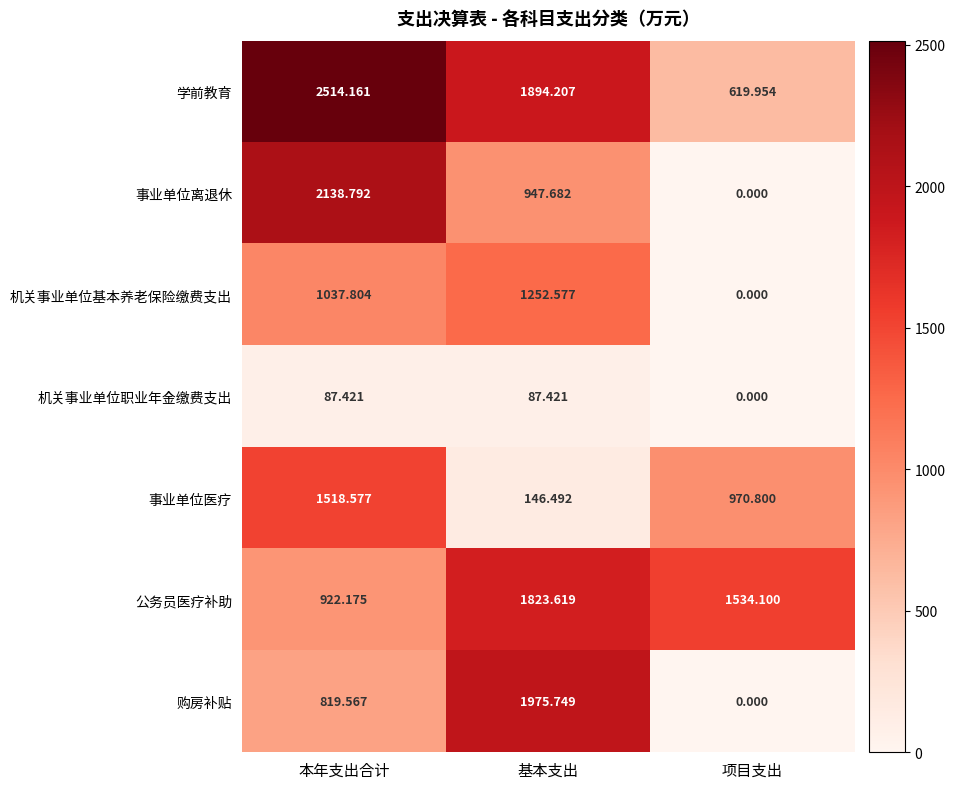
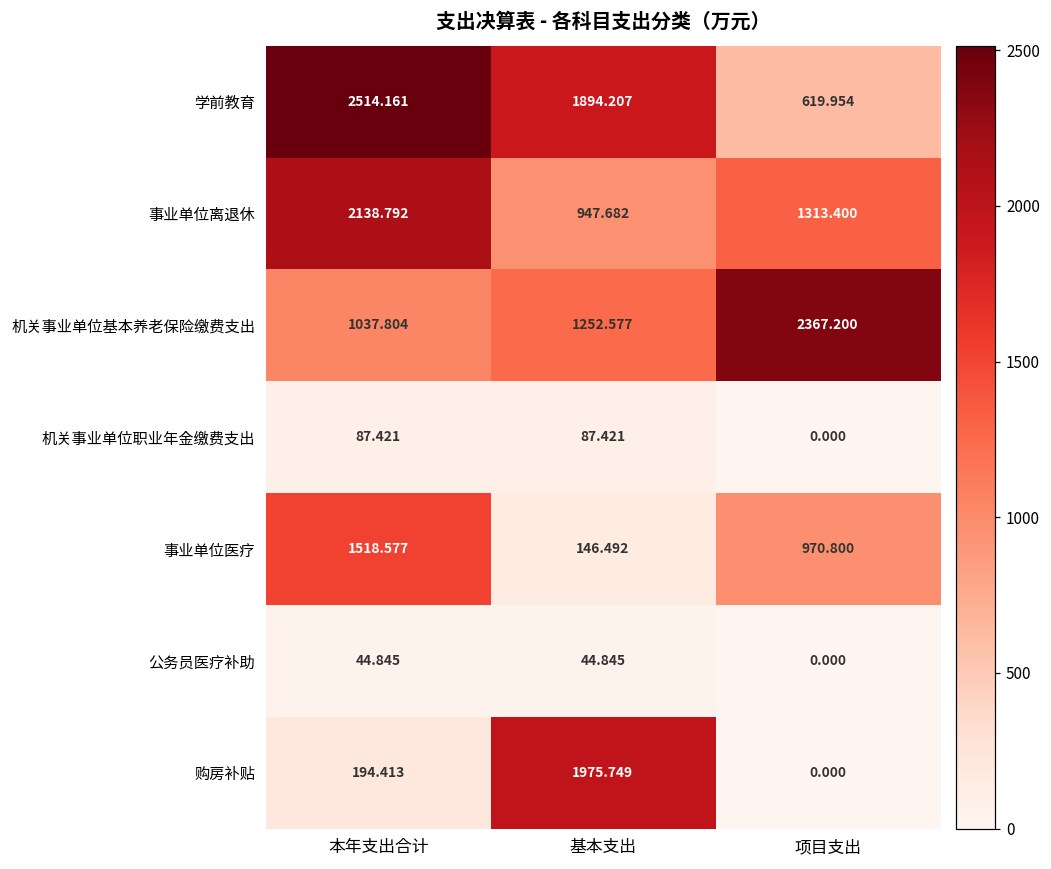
  {
    "学前教育": {
      "本年支出合计": 2514.161,
      "基本支出": 1894.207,
      "项目支出": 619.954
    },
    "事业单位离退休": {
      "本年支出合计": 2138.792,
      "基本支出": 947.682,
-     "项目支出": 0.000
+     "项目支出": 1313.400
    },
    "机关事业单位基本养老保险缴费支出": {
      "本年支出合计": 1037.804,
      "基本支出": 1252.577,
-     "项目支出": 0.000
+     "项目支出": 2367.200
    },
    "机关事业单位职业年金缴费支出": {
      "本年支出合计": 87.421,
      "基本支出": 87.421,
      "项目支出": 0.000
    },
    "事业单位医疗": {
      "本年支出合计": 1518.577,
      "基本支出": 146.492,
      "项目支出": 970.800
    },
    "公务员医疗补助": {
-     "本年支出合计": 922.175,
-     "基本支出": 1823.619,
-     "项目支出": 1534.100
+     "本年支出合计": 44.845,
+     "基本支出": 44.845,
+     "项目支出": 0.000
    },
    "购房补贴": {
-     "本年支出合计": 819.567,
+     "本年支出合计": 194.413,
      "基本支出": 1975.749,
      "项目支出": 0.000
    }
  }
